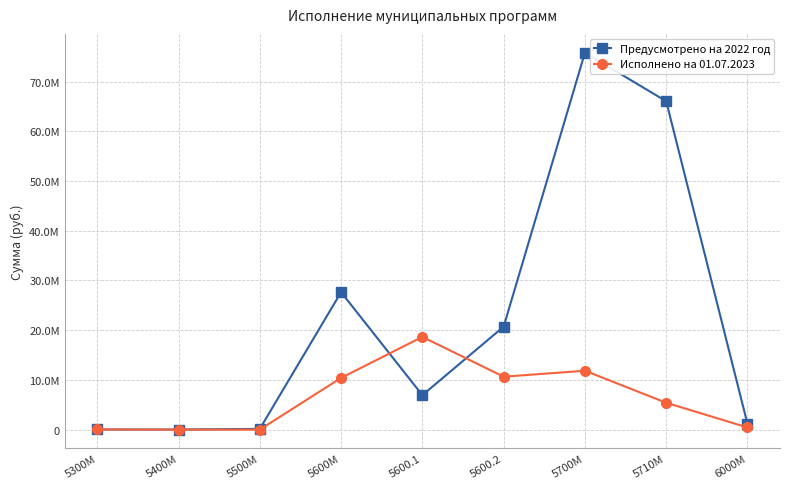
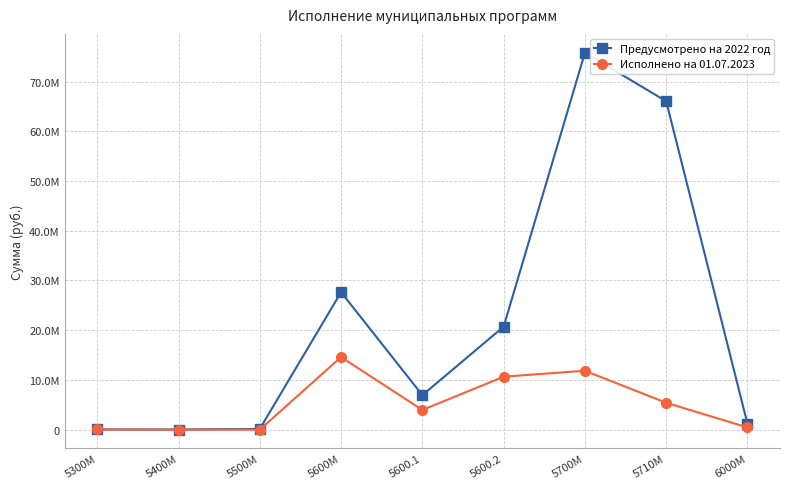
  {
    "Предусмотрено на 2022 год": {
      "5600M": 28000000,
      "5600.1": 7000000,
      "5600.2": 21000000,
      "5700M": 76000000,
      "5710M": 66000000,
      "6000M": 1000000
    },
    "Исполнено на 01.07.2023": {
-     "5600M": 10000000,
-     "5600.1": 19000000,
+     "5600M": 15000000,
+     "5600.1": 4000000,
      "5600.2": 11000000,
      "5700M": 12000000,
      "5710M": 5000000,
      "6000M": 0
    }
  }
